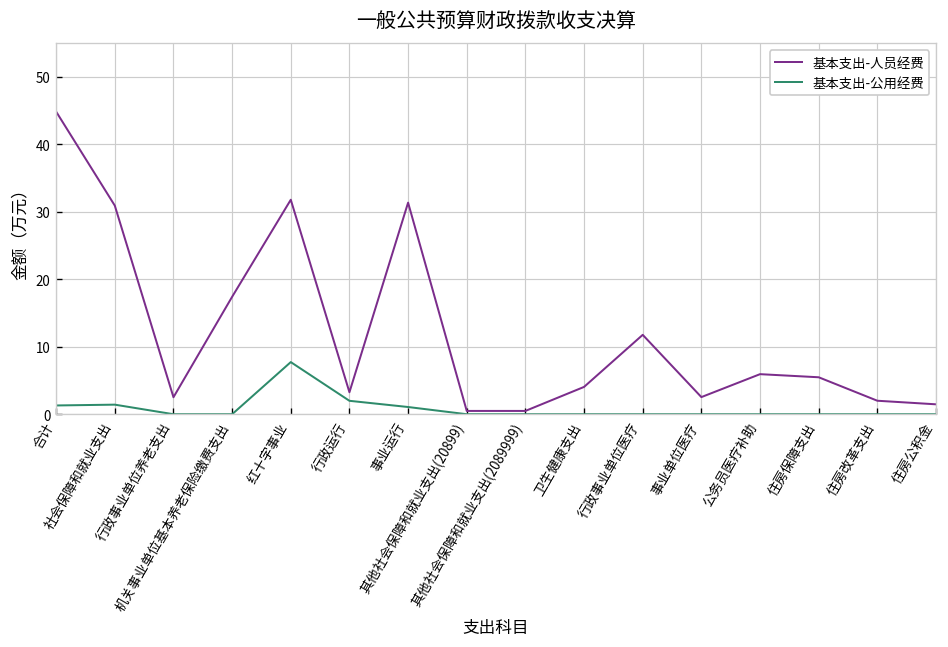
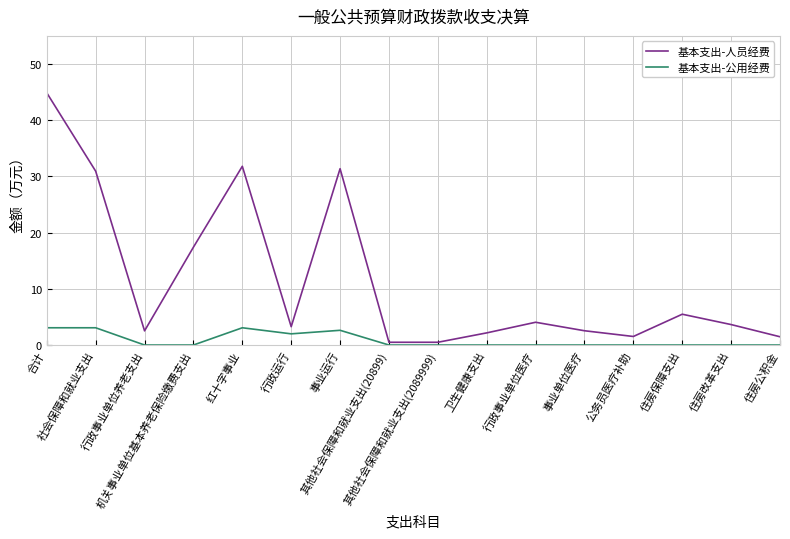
  {
    "基本支出-人员经费": {
      "合计": 45,
      "社会保障和就业支出": 31,
      "行政事业单位养老支出": 3,
      "机关事业单位基本养老保险缴费支出": 17,
      "红十字事业": 32,
      "行政运行": 3,
      "事业运行": 31,
      "其他社会保障和就业支出(20899)": 0,
      "其他社会保障和就业支出(2089999)": 0,
-     "卫生健康支出": 4,
-     "行政事业单位医疗": 12,
+     "卫生健康支出": 2,
+     "行政事业单位医疗": 4,
      "事业单位医疗": 3,
-     "公务员医疗补助": 6,
+     "公务员医疗补助": 2,
      "住房保障支出": 5,
-     "住房改革支出": 2,
+     "住房改革支出": 4,
      "住房公积金": 1
    },
    "基本支出-公用经费": {
-     "合计": 1,
-     "社会保障和就业支出": 1,
+     "合计": 3,
+     "社会保障和就业支出": 3,
      "行政事业单位养老支出": 0,
      "机关事业单位基本养老保险缴费支出": 0,
-     "红十字事业": 8,
+     "红十字事业": 3,
      "行政运行": 2,
-     "事业运行": 1,
+     "事业运行": 3,
      "其他社会保障和就业支出(20899)": 0,
      "其他社会保障和就业支出(2089999)": 0,
      "卫生健康支出": 0,
      "行政事业单位医疗": 0,
      "事业单位医疗": 0,
      "公务员医疗补助": 0,
      "住房保障支出": 0,
      "住房改革支出": 0,
      "住房公积金": 0
    }
  }
